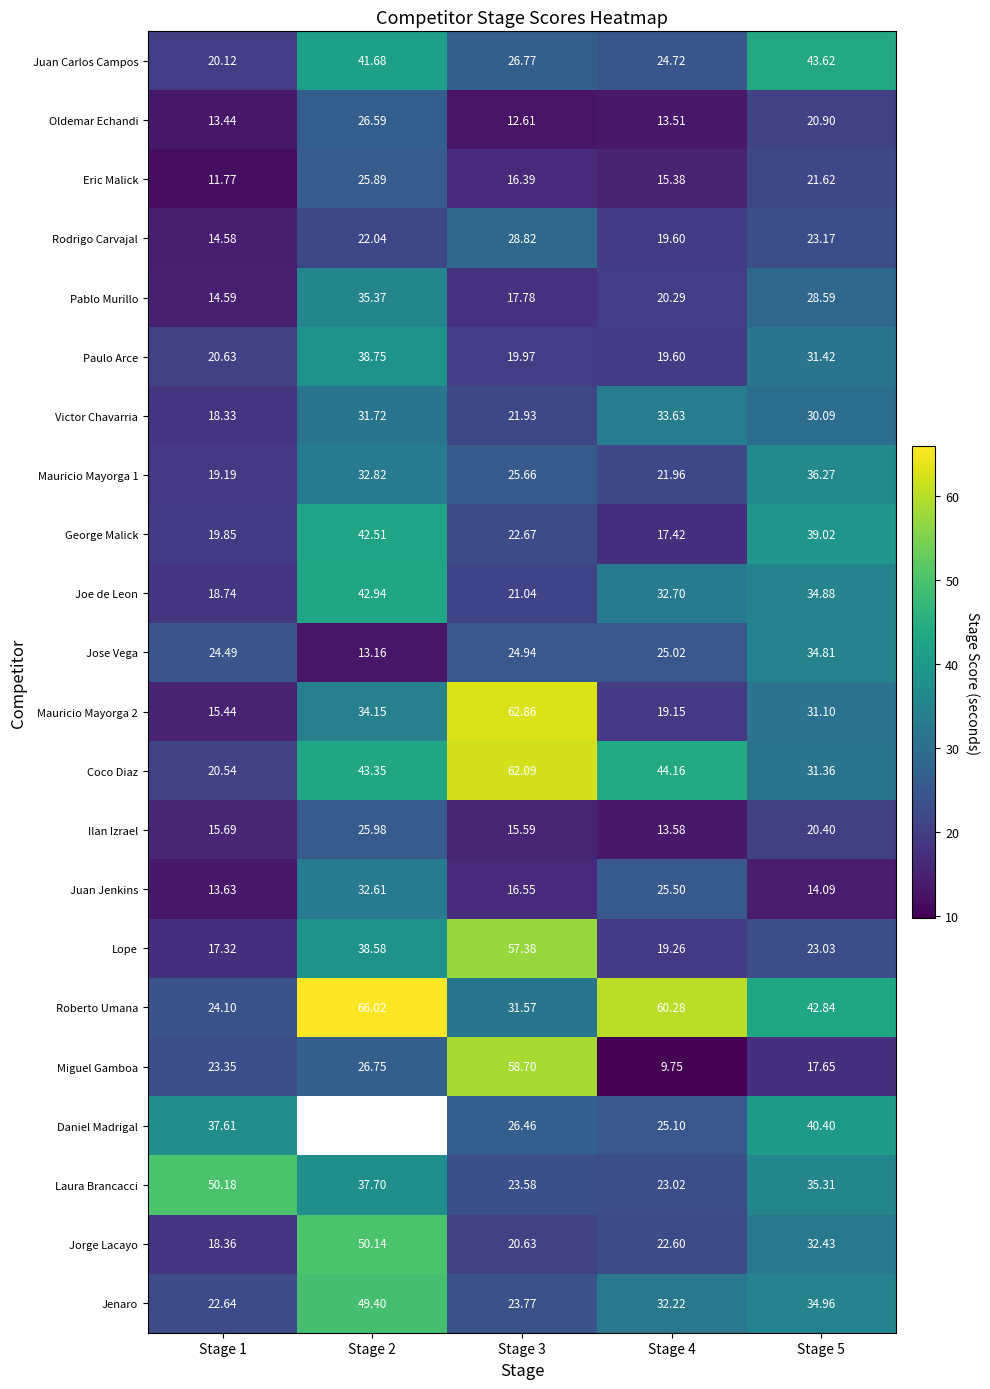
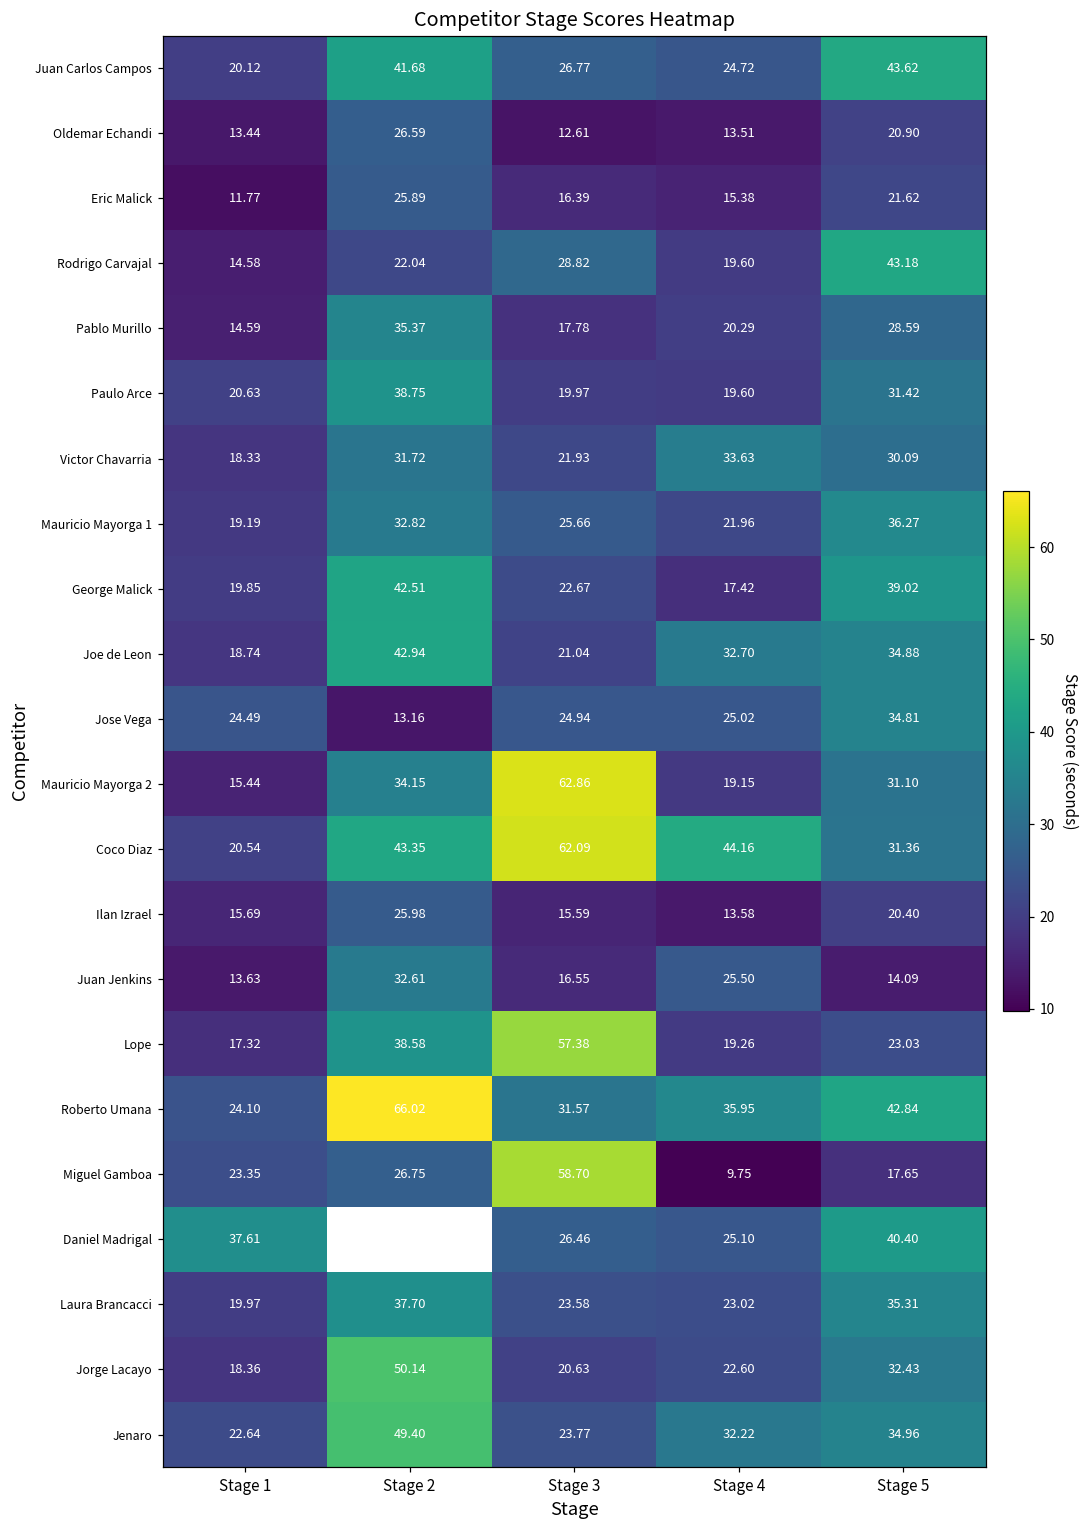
  {
    "Juan Carlos Campos": {
      "Stage 1": 20.12,
      "Stage 2": 41.68,
      "Stage 3": 26.77,
      "Stage 4": 24.72,
      "Stage 5": 43.62
    },
    "Oldemar Echandi": {
      "Stage 1": 13.44,
      "Stage 2": 26.59,
      "Stage 3": 12.61,
      "Stage 4": 13.51,
      "Stage 5": 20.90
    },
    "Eric Malick": {
      "Stage 1": 11.77,
      "Stage 2": 25.89,
      "Stage 3": 16.39,
      "Stage 4": 15.38,
      "Stage 5": 21.62
    },
    "Rodrigo Carvajal": {
      "Stage 1": 14.58,
      "Stage 2": 22.04,
      "Stage 3": 28.82,
      "Stage 4": 19.60,
-     "Stage 5": 23.17
+     "Stage 5": 43.18
    },
    "Pablo Murillo": {
      "Stage 1": 14.59,
      "Stage 2": 35.37,
      "Stage 3": 17.78,
      "Stage 4": 20.29,
      "Stage 5": 28.59
    },
    "Paulo Arce": {
      "Stage 1": 20.63,
      "Stage 2": 38.75,
      "Stage 3": 19.97,
      "Stage 4": 19.60,
      "Stage 5": 31.42
    },
    "Victor Chavarria": {
      "Stage 1": 18.33,
      "Stage 2": 31.72,
      "Stage 3": 21.93,
      "Stage 4": 33.63,
      "Stage 5": 30.09
    },
    "Mauricio Mayorga 1": {
      "Stage 1": 19.19,
      "Stage 2": 32.82,
      "Stage 3": 25.66,
      "Stage 4": 21.96,
      "Stage 5": 36.27
    },
    "George Malick": {
      "Stage 1": 19.85,
      "Stage 2": 42.51,
      "Stage 3": 22.67,
      "Stage 4": 17.42,
      "Stage 5": 39.02
    },
    "Joe de Leon": {
      "Stage 1": 18.74,
      "Stage 2": 42.94,
      "Stage 3": 21.04,
      "Stage 4": 32.70,
      "Stage 5": 34.88
    },
    "Jose Vega": {
      "Stage 1": 24.49,
      "Stage 2": 13.16,
      "Stage 3": 24.94,
      "Stage 4": 25.02,
      "Stage 5": 34.81
    },
    "Mauricio Mayorga 2": {
      "Stage 1": 15.44,
      "Stage 2": 34.15,
      "Stage 3": 62.86,
      "Stage 4": 19.15,
      "Stage 5": 31.10
    },
    "Coco Diaz": {
      "Stage 1": 20.54,
      "Stage 2": 43.35,
      "Stage 3": 62.09,
      "Stage 4": 44.16,
      "Stage 5": 31.36
    },
    "Ilan Izrael": {
      "Stage 1": 15.69,
      "Stage 2": 25.98,
      "Stage 3": 15.59,
      "Stage 4": 13.58,
      "Stage 5": 20.40
    },
    "Juan Jenkins": {
      "Stage 1": 13.63,
      "Stage 2": 32.61,
      "Stage 3": 16.55,
      "Stage 4": 25.50,
      "Stage 5": 14.09
    },
    "Lope": {
      "Stage 1": 17.32,
      "Stage 2": 38.58,
      "Stage 3": 57.38,
      "Stage 4": 19.26,
      "Stage 5": 23.03
    },
    "Roberto Umana": {
      "Stage 1": 24.10,
      "Stage 2": 66.02,
      "Stage 3": 31.57,
-     "Stage 4": 60.28,
+     "Stage 4": 35.95,
      "Stage 5": 42.84
    },
    "Miguel Gamboa": {
      "Stage 1": 23.35,
      "Stage 2": 26.75,
      "Stage 3": 58.70,
      "Stage 4": 9.75,
      "Stage 5": 17.65
    },
    "Daniel Madrigal": {
      "Stage 1": 37.61,
      "Stage 3": 26.46,
      "Stage 4": 25.10,
      "Stage 5": 40.40
    },
    "Laura Brancacci": {
-     "Stage 1": 50.18,
+     "Stage 1": 19.97,
      "Stage 2": 37.70,
      "Stage 3": 23.58,
      "Stage 4": 23.02,
      "Stage 5": 35.31
    },
    "Jorge Lacayo": {
      "Stage 1": 18.36,
      "Stage 2": 50.14,
      "Stage 3": 20.63,
      "Stage 4": 22.60,
      "Stage 5": 32.43
    },
    "Jenaro": {
      "Stage 1": 22.64,
      "Stage 2": 49.40,
      "Stage 3": 23.77,
      "Stage 4": 32.22,
      "Stage 5": 34.96
    }
  }
